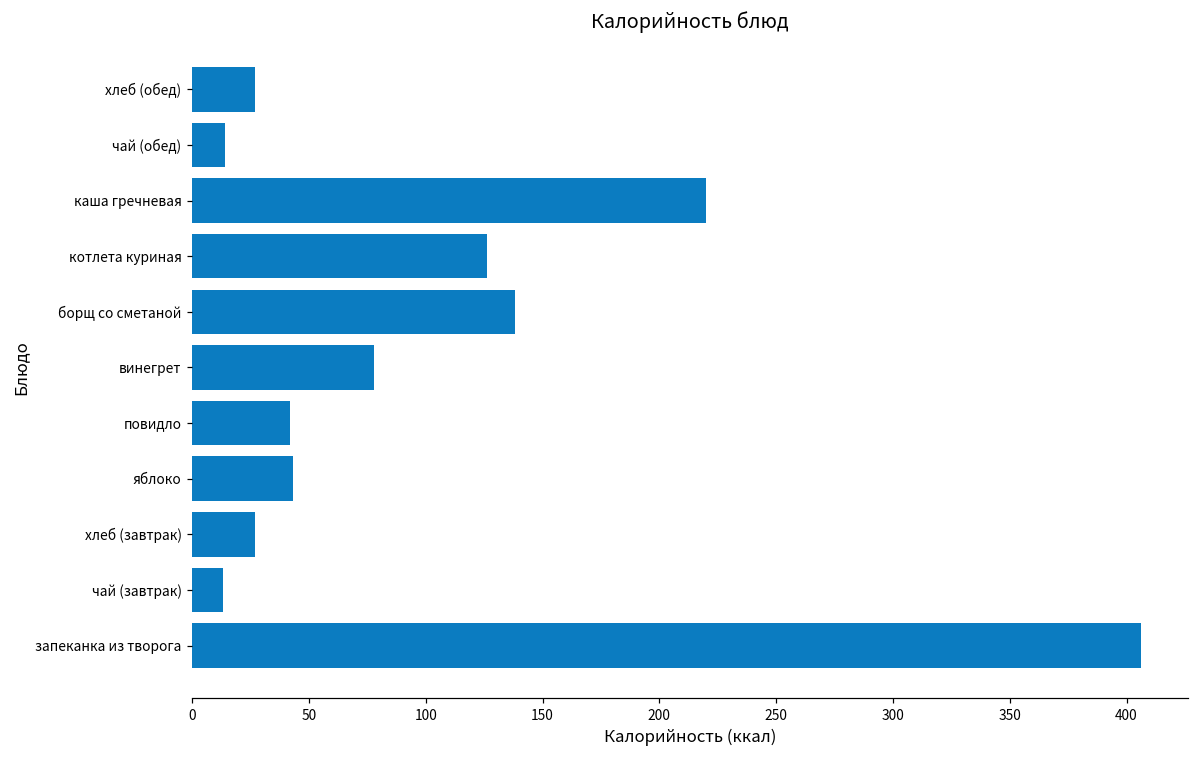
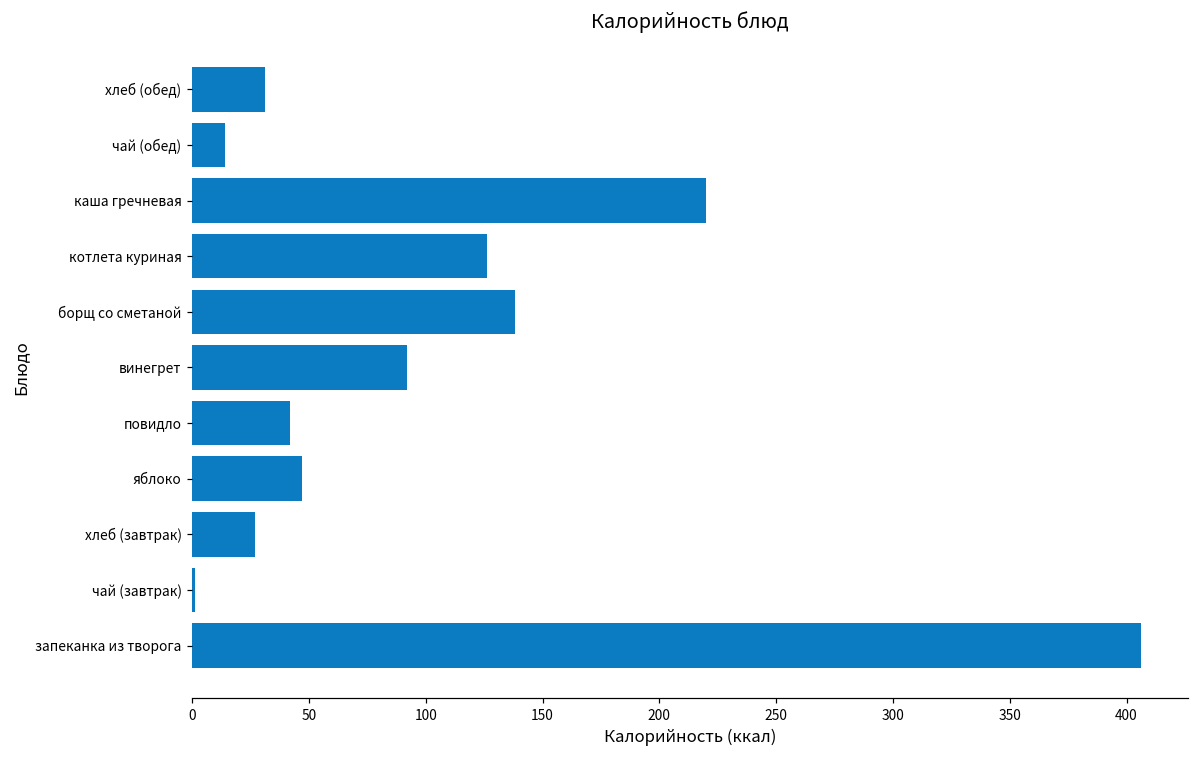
  {
-   "хлеб (обед)": 27,
+   "хлеб (обед)": 31,
    "чай (обед)": 14,
    "каша гречневая": 220,
    "котлета куриная": 126,
    "борщ со сметаной": 138,
-   "винегрет": 78,
+   "винегрет": 92,
    "повидло": 42,
-   "яблоко": 43,
+   "яблоко": 47,
    "хлеб (завтрак)": 27,
-   "чай (завтрак)": 13,
+   "чай (завтрак)": 1,
    "запеканка из творога": 406
  }
